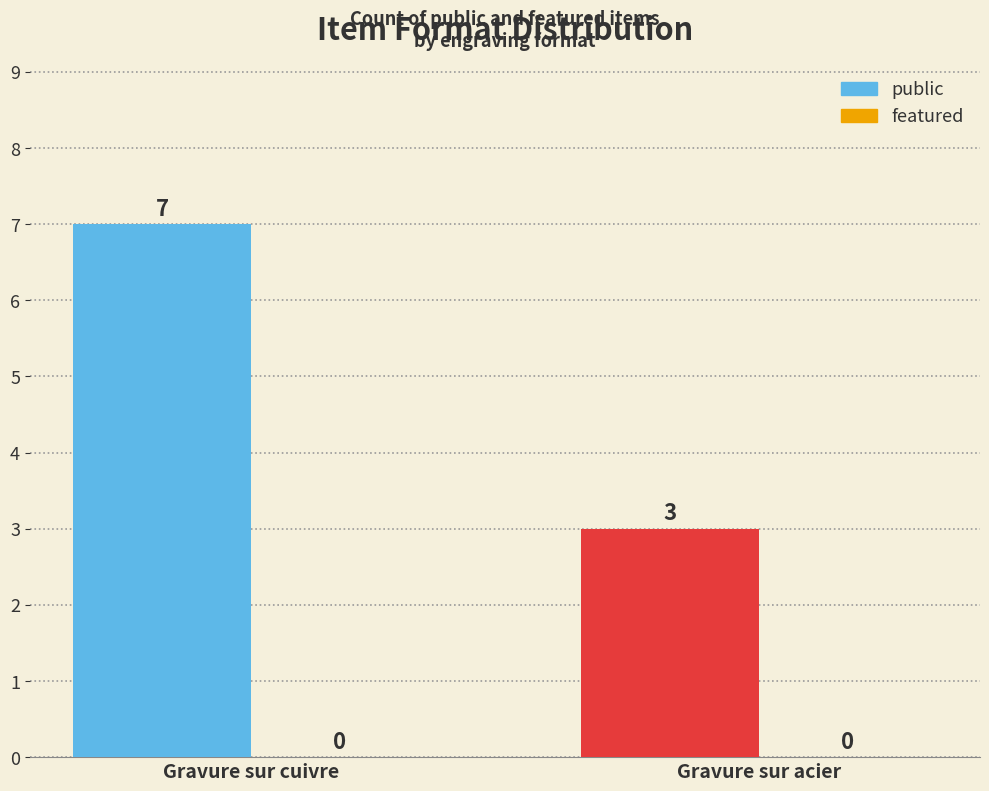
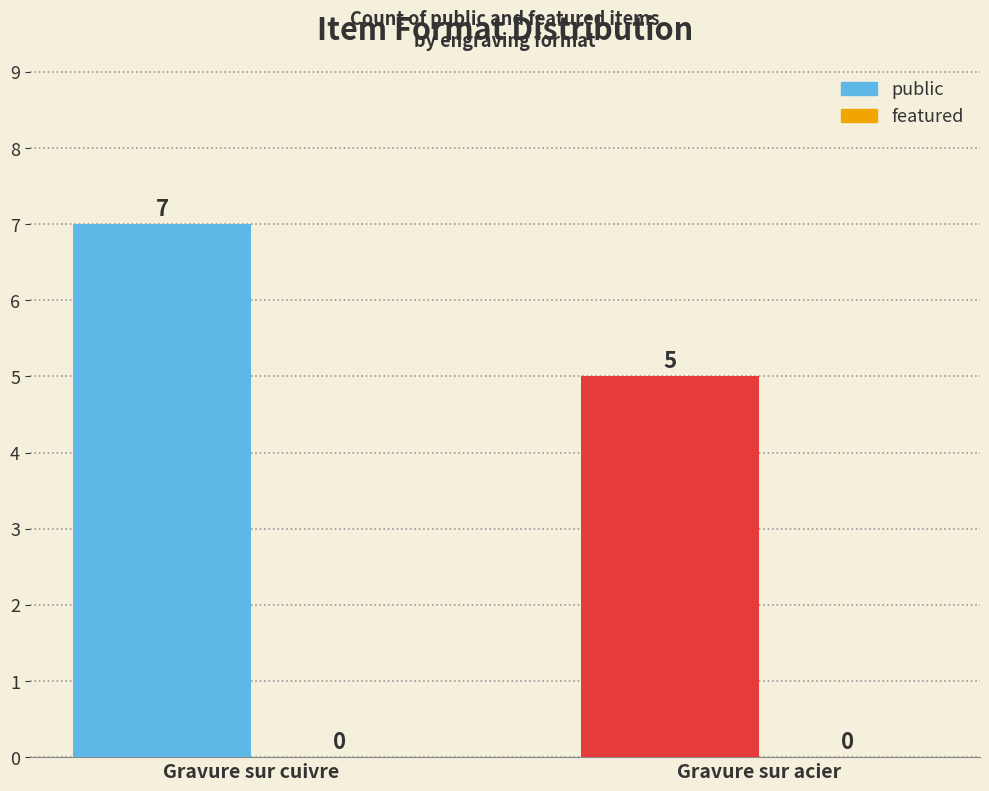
  {
    "public": {
      "Gravure sur cuivre": 7,
-     "Gravure sur acier": 3
+     "Gravure sur acier": 5
    },
    "featured": {
      "Gravure sur cuivre": 0,
      "Gravure sur acier": 0
    }
  }
